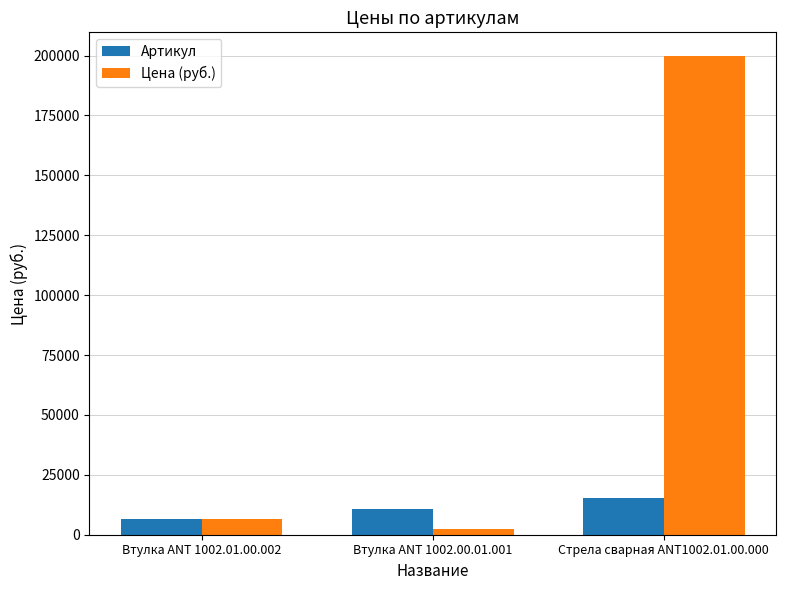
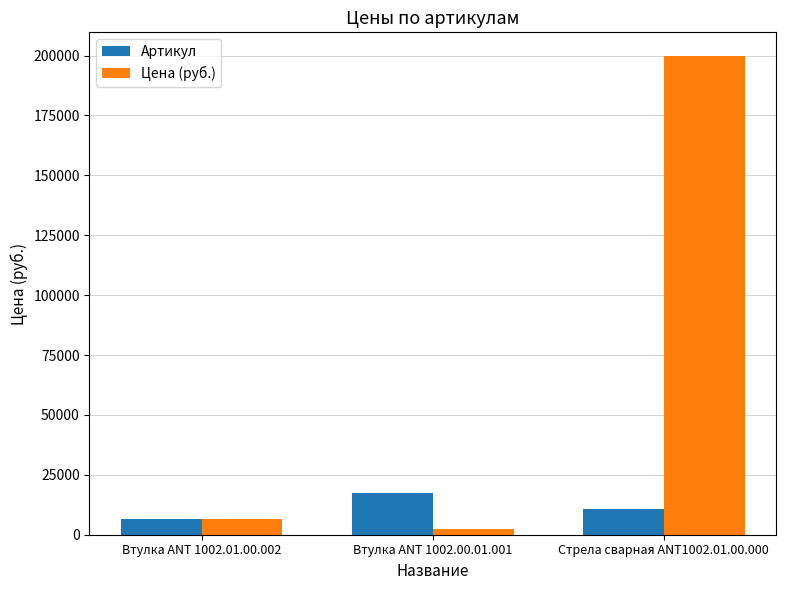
  {
    "Артикул": {
      "Втулка ANT 1002.01.00.002": 7000,
-     "Втулка ANT 1002.00.01.001": 11000,
-     "Стрела сварная ANT1002.01.00.000": 15000
+     "Втулка ANT 1002.00.01.001": 17000,
+     "Стрела сварная ANT1002.01.00.000": 11000
    },
    "Цена (руб.)": {
      "Втулка ANT 1002.01.00.002": 6000,
      "Втулка ANT 1002.00.01.001": 2000,
      "Стрела сварная ANT1002.01.00.000": 200000
    }
  }
